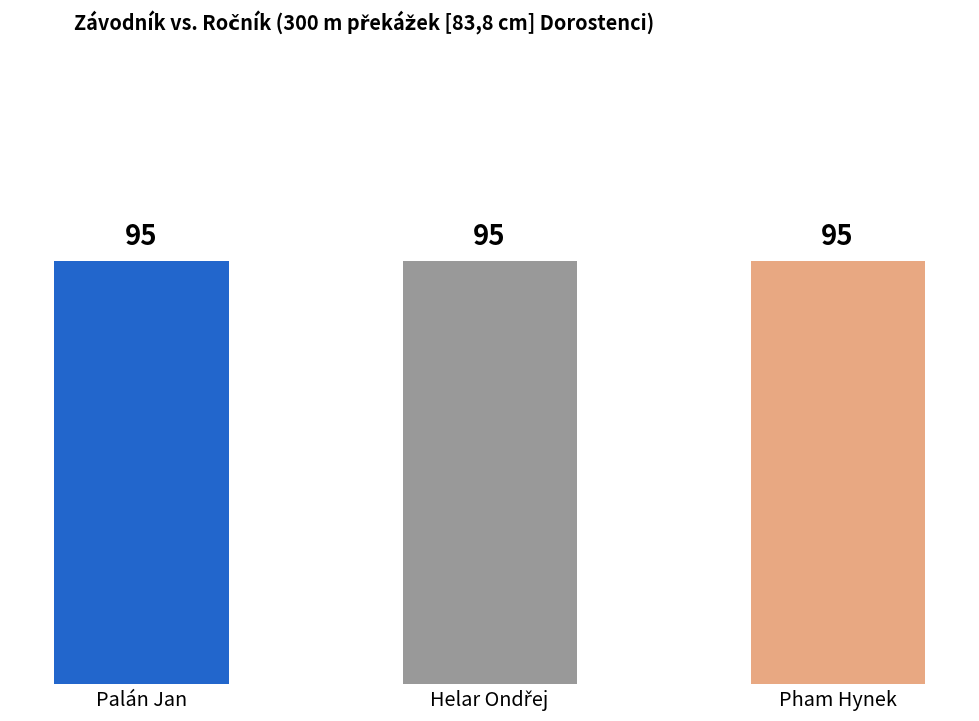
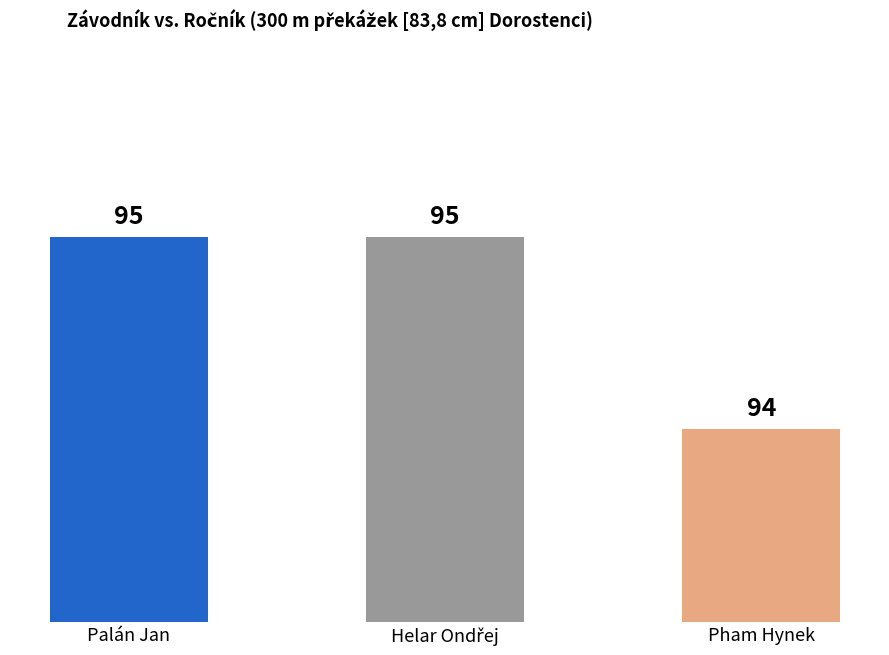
  {
    "Palán Jan": 95,
    "Helar Ondřej": 95,
-   "Pham Hynek": 95
+   "Pham Hynek": 94
  }
